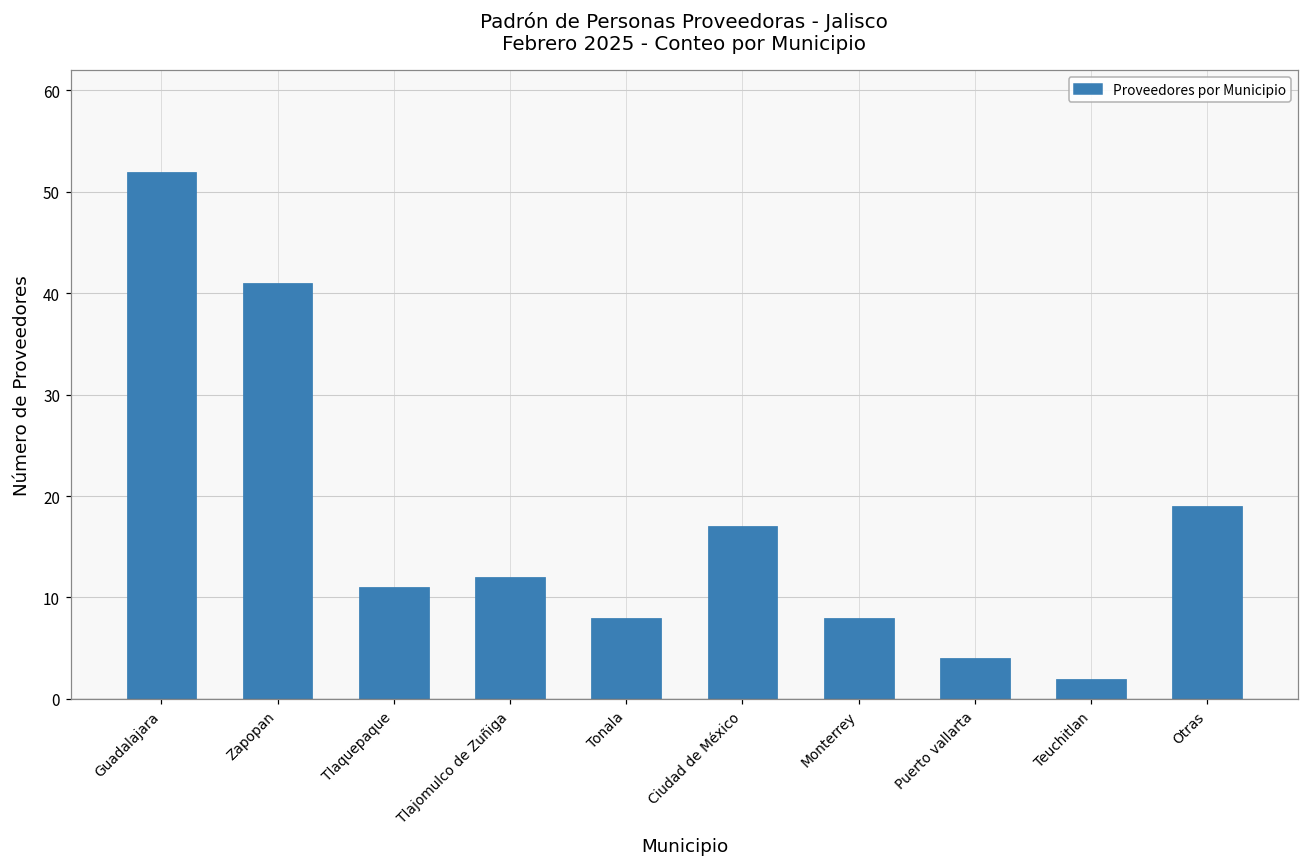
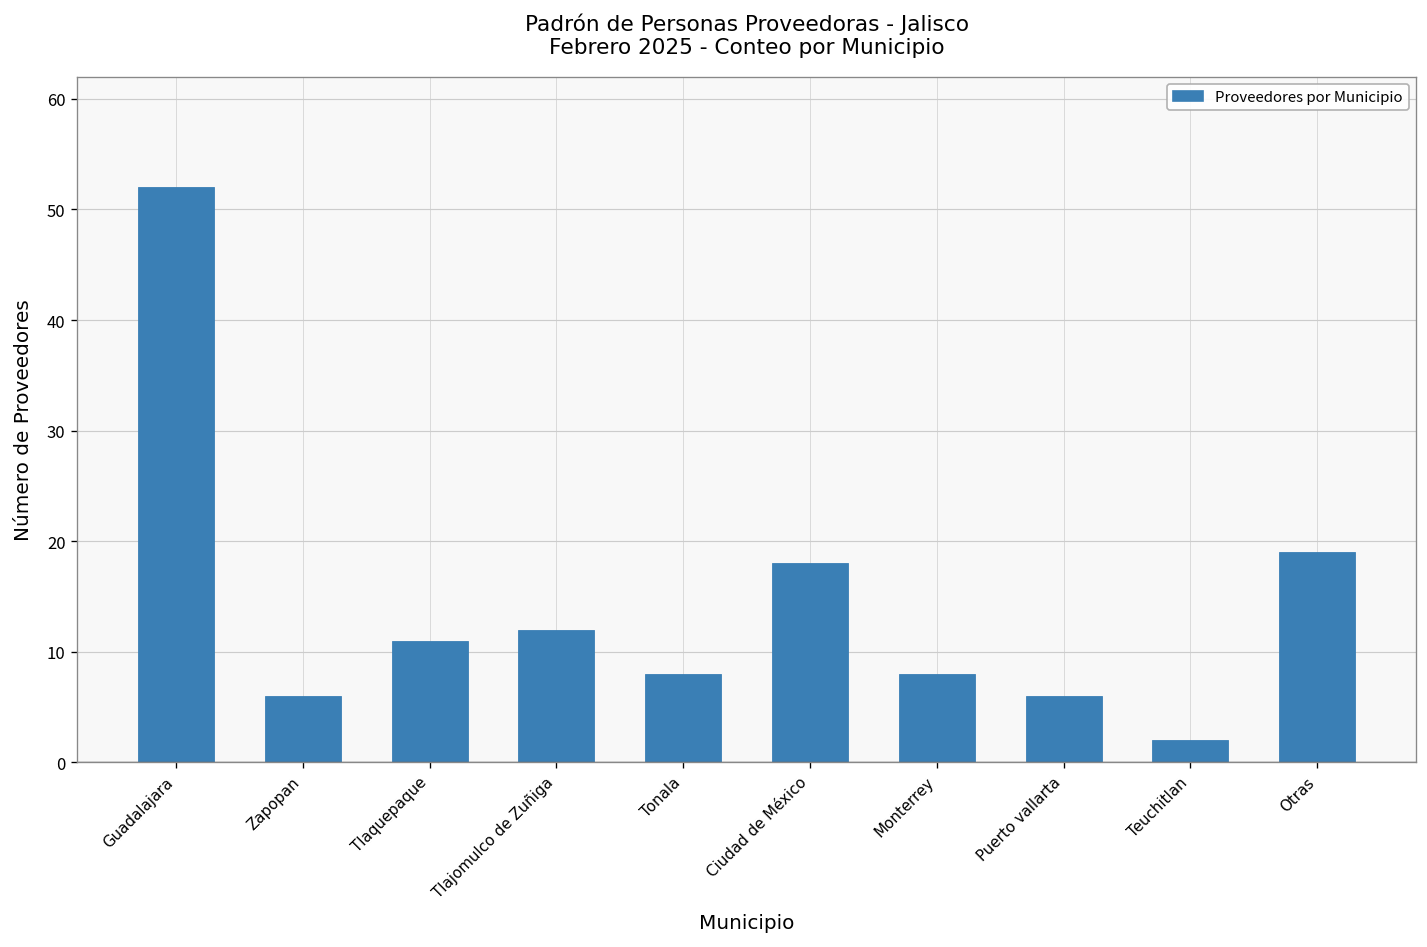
  {
    "Guadalajara": 52,
-   "Zapopan": 41,
+   "Zapopan": 6,
    "Tlaquepaque": 11,
    "Tlajomulco de Zuñiga": 12,
    "Tonala": 8,
-   "Ciudad de México": 17,
+   "Ciudad de México": 18,
    "Monterrey": 8,
-   "Puerto vallarta": 4,
+   "Puerto vallarta": 6,
    "Teuchitlan": 2,
    "Otras": 19
  }
